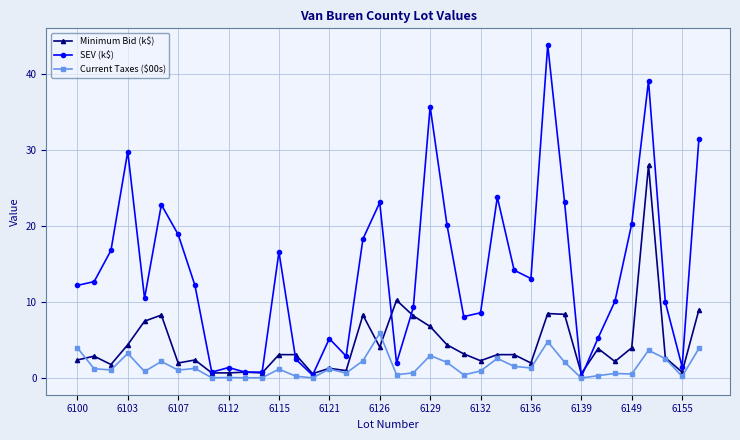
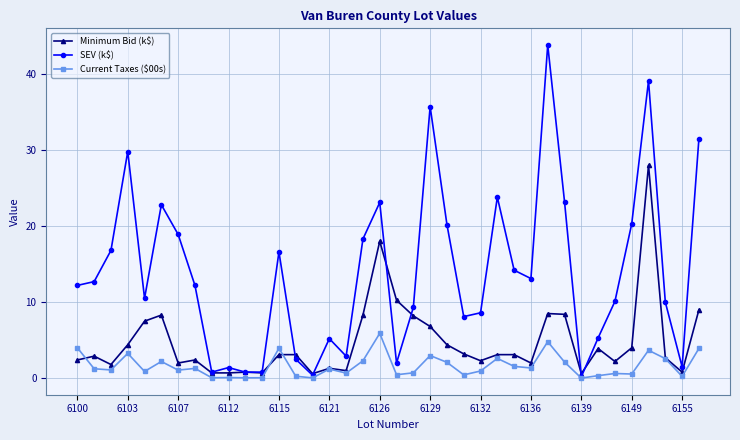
  {
    "Minimum Bid (k$)": {
      "6100": 2,
      "6103": 4,
      "6107": 2,
      "6112": 1,
      "6115": 3,
-     "6126": 4,
+     "6126": 18,
      "6129": 7,
      "6132": 2,
      "6136": 2,
      "6139": 1,
      "6149": 4,
      "6155": 1
    },
    "SEV (k$)": {
      "6100": 12,
      "6103": 30,
      "6107": 19,
      "6112": 1,
      "6115": 17,
      "6121": 5,
      "6126": 23,
      "6129": 36,
      "6132": 9,
      "6136": 13,
      "6149": 20,
      "6155": 2
    },
    "Current Taxes ($00s)": {
      "6100": 4,
      "6103": 3,
      "6107": 1,
      "6112": 0,
-     "6115": 1,
+     "6115": 4,
      "6126": 6,
      "6129": 3,
      "6132": 1,
      "6136": 1,
      "6149": 1,
      "6155": 0
    }
  }
